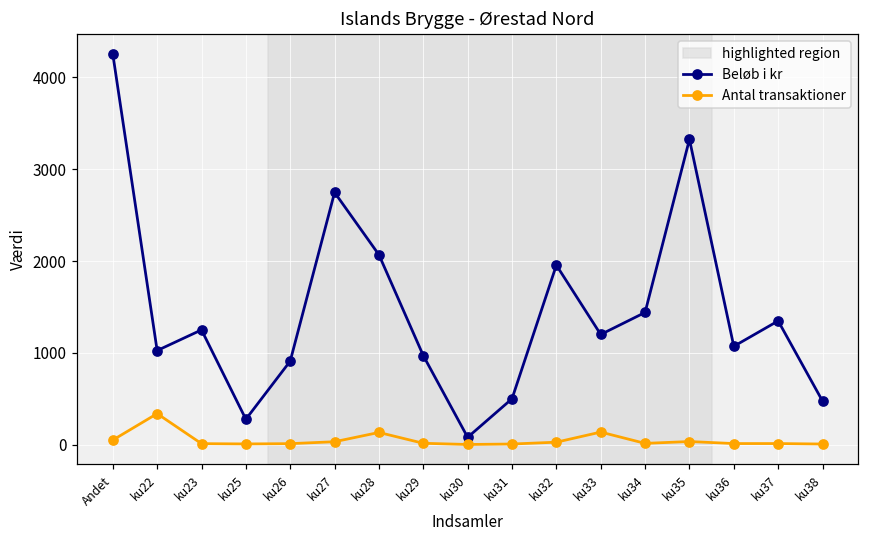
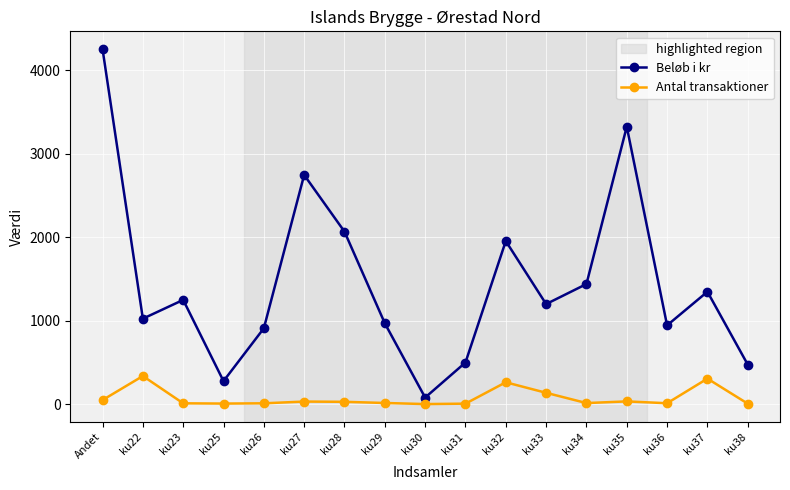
  {
    "Beløb i kr": {
      "Andet": 4300,
      "ku22": 1000,
      "ku23": 1300,
      "ku25": 300,
      "ku26": 900,
      "ku27": 2700,
      "ku28": 2100,
      "ku29": 1000,
      "ku30": 100,
      "ku31": 500,
      "ku32": 2000,
      "ku33": 1200,
      "ku34": 1400,
      "ku35": 3300,
-     "ku36": 1100,
+     "ku36": 900,
      "ku37": 1300,
      "ku38": 500
    },
    "Antal transaktioner": {
      "Andet": 100,
      "ku22": 300,
      "ku23": 0,
      "ku25": 0,
      "ku26": 0,
      "ku27": 0,
-     "ku28": 100,
+     "ku28": 0,
      "ku29": 0,
      "ku30": 0,
      "ku31": 0,
-     "ku32": 0,
+     "ku32": 300,
      "ku33": 100,
      "ku34": 0,
      "ku35": 0,
      "ku36": 0,
-     "ku37": 0,
+     "ku37": 300,
      "ku38": 0
    }
  }
